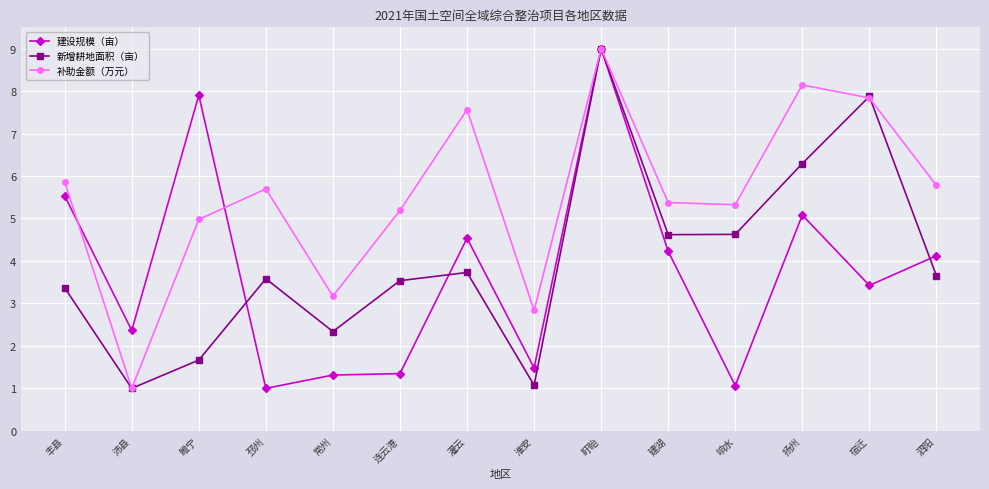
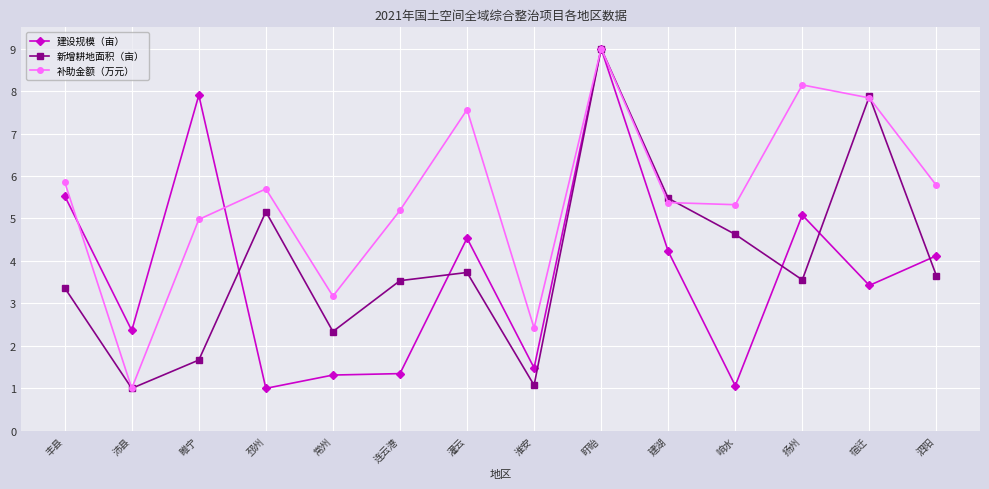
  {
    "建设规模（亩）": {
      "丰县": 5.5,
      "沛县": 2.4,
      "睢宁": 7.9,
      "邳州": 1.0,
      "常州": 1.3,
      "连云港": 1.3,
      "灌云": 4.5,
      "淮安": 1.5,
      "建湖": 4.2,
      "响水": 1.1,
      "扬州": 5.1,
      "宿迁": 3.4,
      "泗阳": 4.1
    },
    "新增耕地面积（亩）": {
      "丰县": 3.4,
      "睢宁": 1.7,
-     "邳州": 3.6,
+     "邳州": 5.2,
      "常州": 2.3,
      "连云港": 3.5,
      "灌云": 3.7,
      "淮安": 1.1,
-     "建湖": 4.6,
+     "建湖": 5.5,
      "响水": 4.6,
-     "扬州": 6.3,
+     "扬州": 3.6,
      "泗阳": 3.7
    },
    "补助金额（万元）": {
      "丰县": 5.9,
      "睢宁": 5.0,
      "邳州": 5.7,
      "常州": 3.2,
      "连云港": 5.2,
      "灌云": 7.6,
-     "淮安": 2.8,
+     "淮安": 2.4,
      "建湖": 5.4,
      "响水": 5.3,
      "扬州": 8.1,
      "泗阳": 5.8
    }
  }
